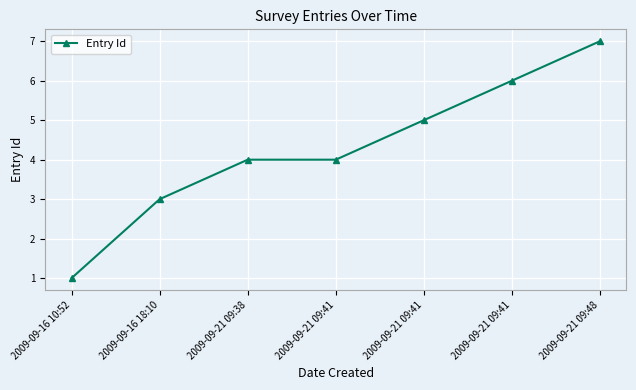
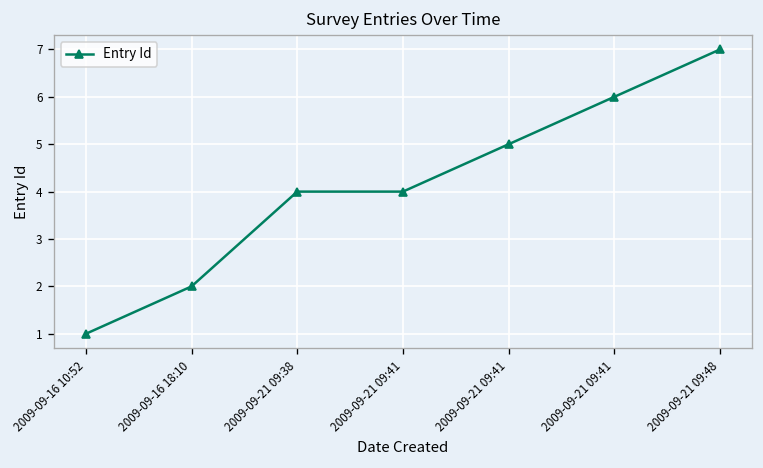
  {
    "2009-09-16 10:52": 1,
-   "2009-09-16 18:10": 3,
+   "2009-09-16 18:10": 2,
    "2009-09-21 09:38": 4,
    "2009-09-21 09:48": 7
  }
